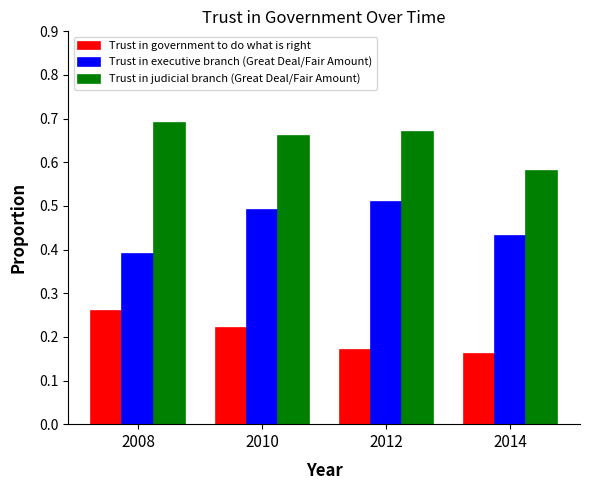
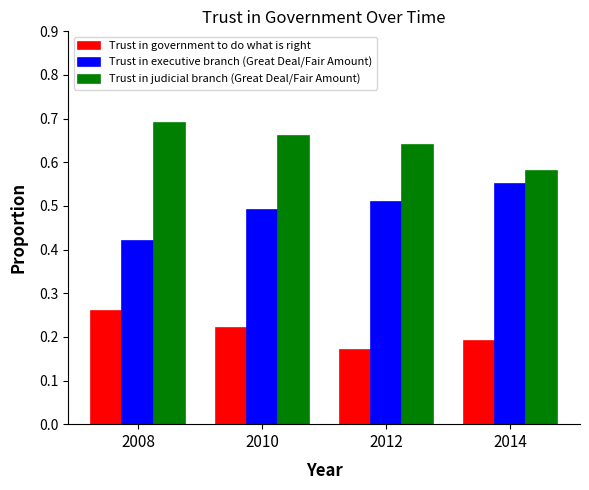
  {
    "Trust in government to do what is right": {
      "2008": 0.26,
      "2010": 0.22,
      "2012": 0.17,
-     "2014": 0.16
+     "2014": 0.19
    },
    "Trust in executive branch (Great Deal/Fair Amount)": {
-     "2008": 0.39,
+     "2008": 0.42,
      "2010": 0.49,
      "2012": 0.51,
-     "2014": 0.43
+     "2014": 0.55
    },
    "Trust in judicial branch (Great Deal/Fair Amount)": {
      "2008": 0.69,
      "2010": 0.66,
-     "2012": 0.67,
+     "2012": 0.64,
      "2014": 0.58
    }
  }
